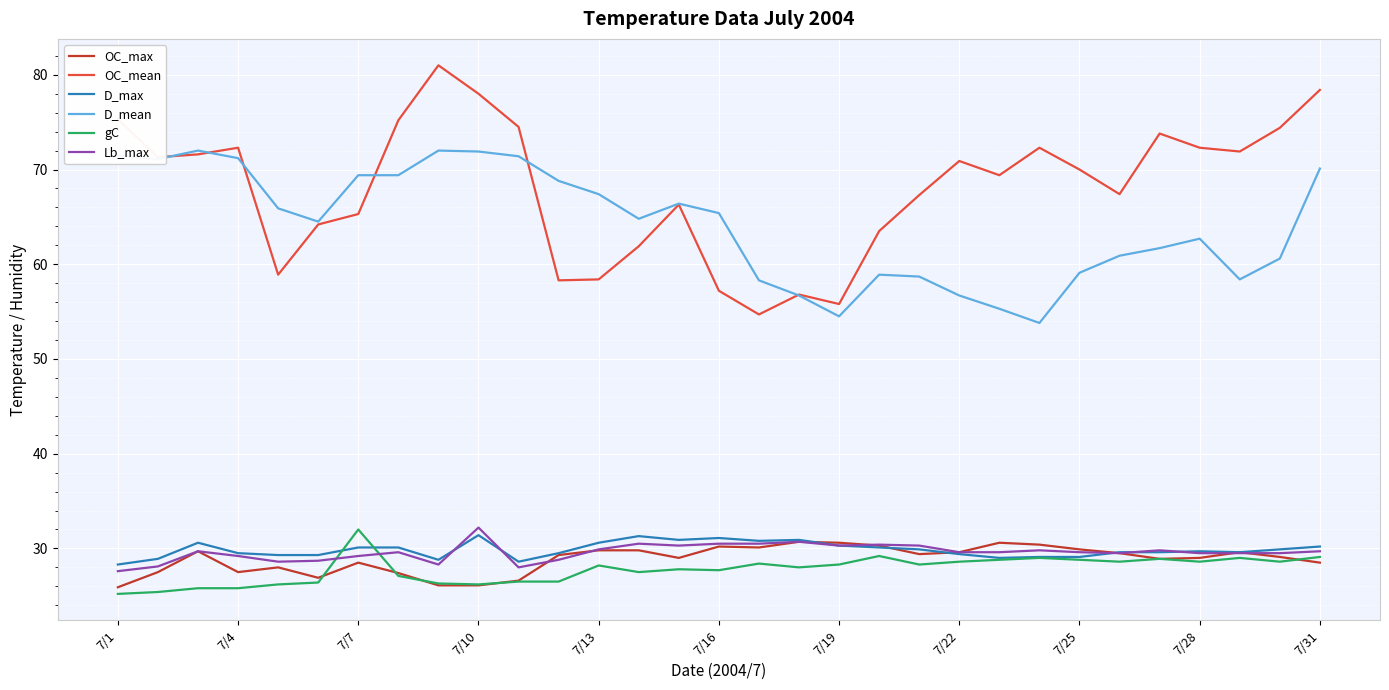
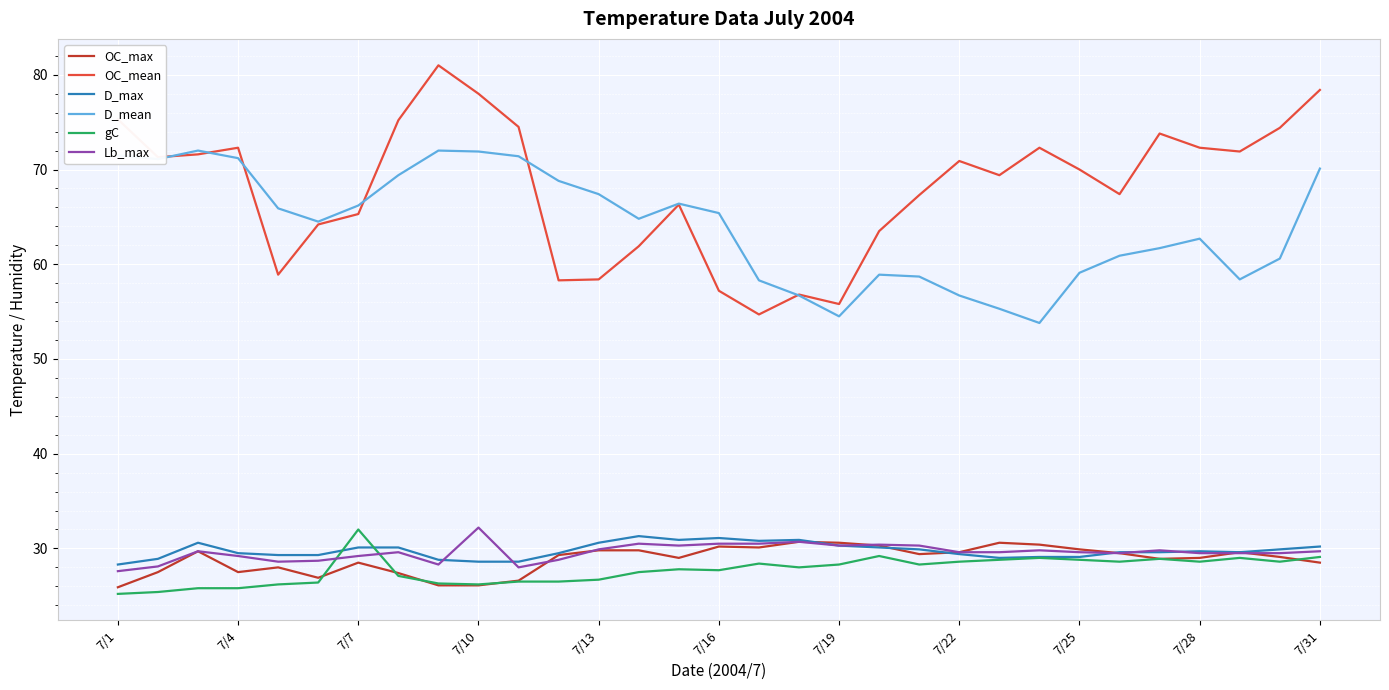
  {
    "D_max": {
      "7/1": 28,
      "7/4": 30,
      "7/7": 30,
-     "7/10": 31,
+     "7/10": 29,
      "7/13": 31,
      "7/16": 31,
      "7/25": 29,
      "7/31": 30
    },
    "D_mean": {
      "7/4": 71,
-     "7/7": 69,
+     "7/7": 66,
      "7/10": 72,
      "7/13": 67,
      "7/16": 65,
      "7/19": 55,
      "7/22": 57,
      "7/25": 59,
      "7/28": 63,
      "7/31": 70
    },
    "gC": {
      "7/1": 25,
      "7/4": 26,
      "7/7": 32,
-     "7/13": 28,
+     "7/13": 27,
      "7/16": 28,
      "7/19": 28,
      "7/22": 29,
      "7/25": 29,
      "7/28": 29,
      "7/31": 29
    },
    "Lb_max": {
      "7/1": 28,
      "7/4": 29,
      "7/7": 29,
      "7/10": 32,
      "7/16": 31,
      "7/25": 30,
      "7/31": 30
    }
  }
